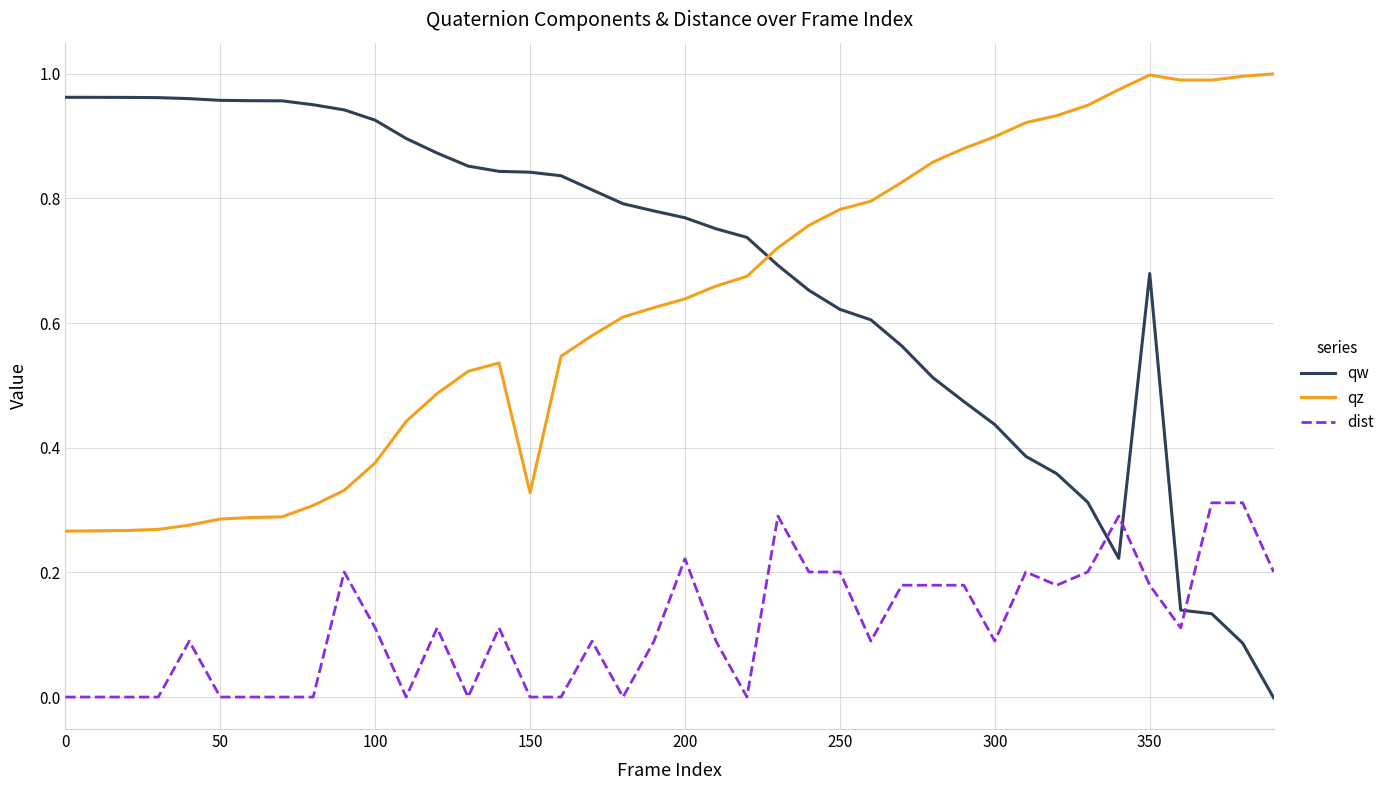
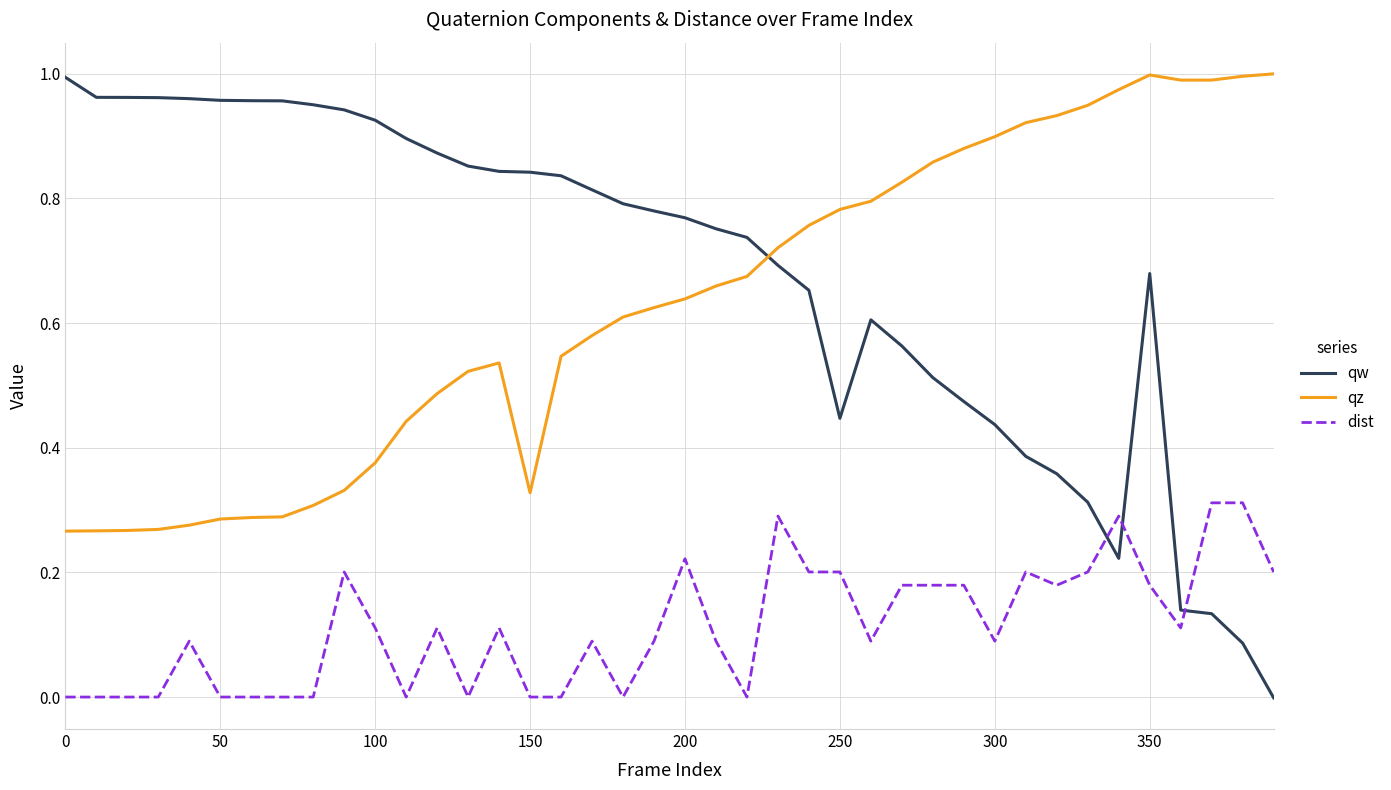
  {
    "qw": {
-     "0": 0.96,
+     "0": 0.99,
      "50": 0.96,
      "100": 0.93,
      "150": 0.84,
      "200": 0.77,
-     "250": 0.62,
+     "250": 0.45,
      "300": 0.44,
      "350": 0.68
    },
    "qz": {
      "0": 0.27,
      "50": 0.29,
      "100": 0.38,
      "150": 0.33,
      "200": 0.64,
      "250": 0.78,
      "300": 0.90,
      "350": 1.00
    },
    "dist": {
      "0": 0.00,
      "50": 0.00,
      "100": 0.11,
      "150": 0.00,
      "200": 0.22,
      "250": 0.20,
      "300": 0.09,
      "350": 0.18
    }
  }
